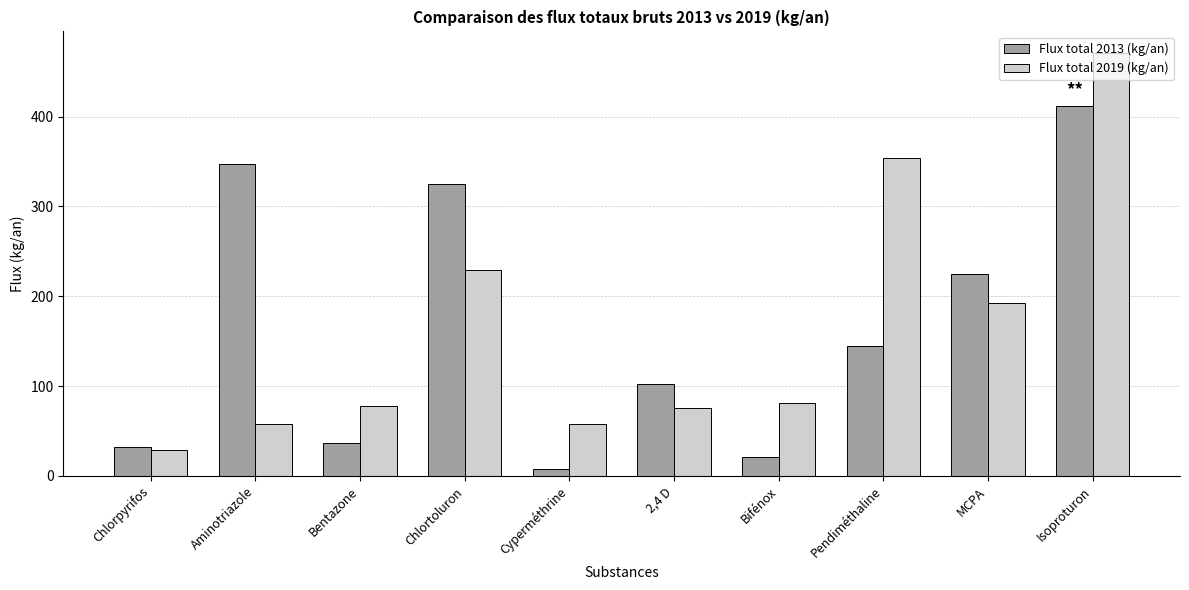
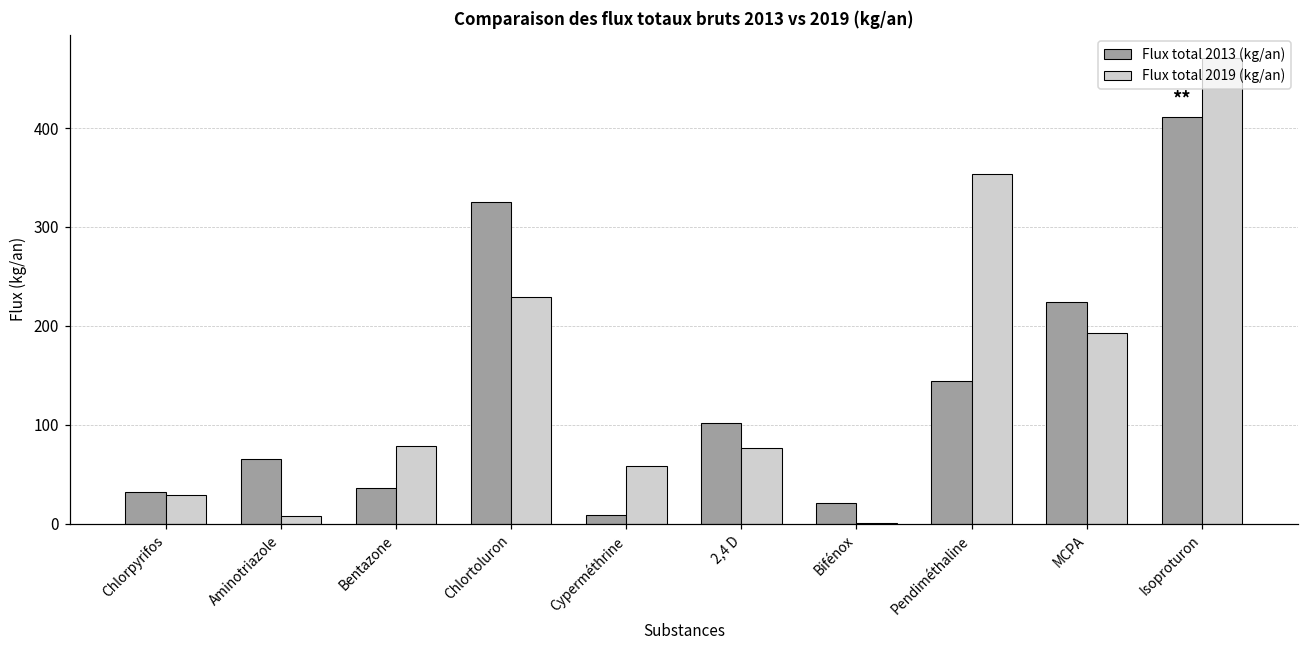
  {
    "Flux total 2013 (kg/an)": {
      "Chlorpyrifos": 30,
-     "Aminotriazole": 350,
+     "Aminotriazole": 70,
      "Bentazone": 40,
      "Chlortoluron": 330,
      "Cyperméthrine": 10,
      "2,4 D": 100,
      "Bifénox": 20,
      "Pendiméthaline": 140,
      "MCPA": 220,
      "Isoproturon": 410
    },
    "Flux total 2019 (kg/an)": {
      "Chlorpyrifos": 30,
-     "Aminotriazole": 60,
+     "Aminotriazole": 10,
      "Bentazone": 80,
      "Chlortoluron": 230,
      "Cyperméthrine": 60,
      "2,4 D": 80,
-     "Bifénox": 80,
+     "Bifénox": 0,
      "Pendiméthaline": 350,
      "MCPA": 190
    }
  }
